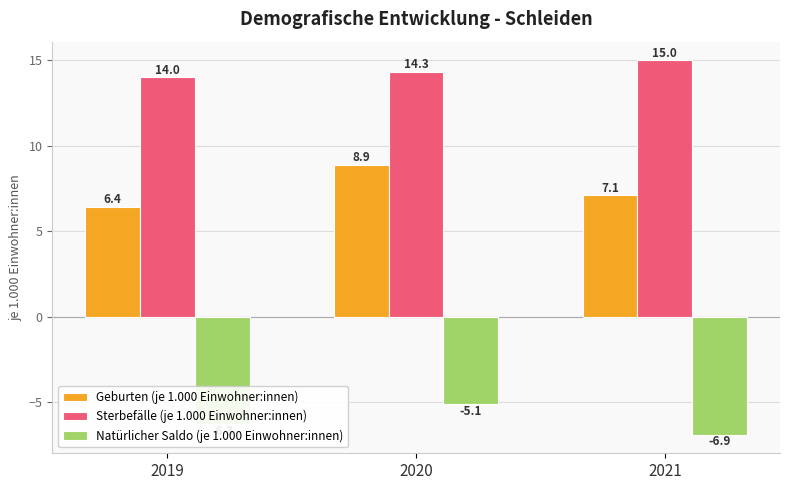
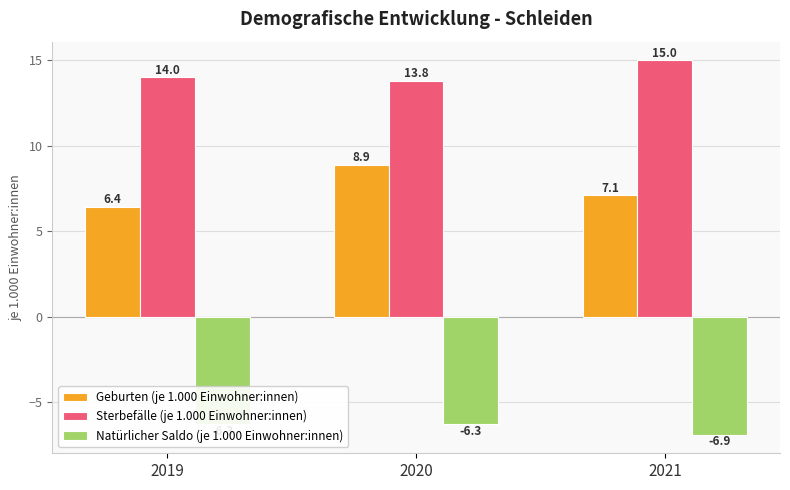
  {
    "Geburten (je 1.000 Einwohner:innen)": {
      "2019": 6.4,
      "2020": 8.9,
      "2021": 7.1
    },
    "Sterbefälle (je 1.000 Einwohner:innen)": {
      "2019": 14.0,
-     "2020": 14.3,
+     "2020": 13.8,
      "2021": 15.0
    },
    "Natürlicher Saldo (je 1.000 Einwohner:innen)": {
-     "2020": -5.1,
+     "2020": -6.3,
      "2021": -6.9
    }
  }
